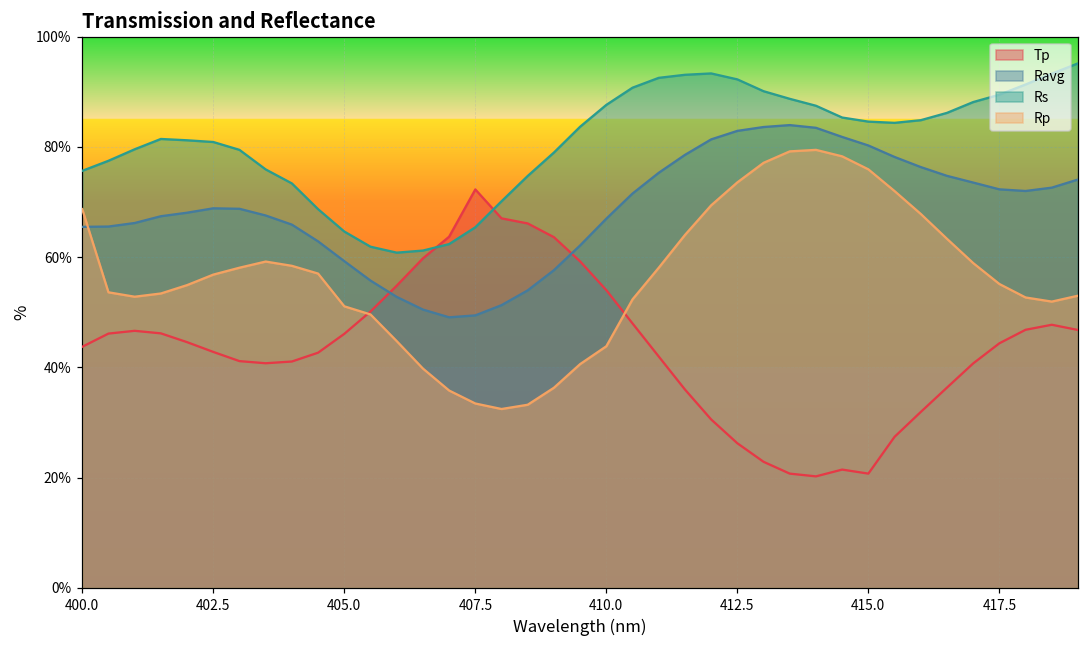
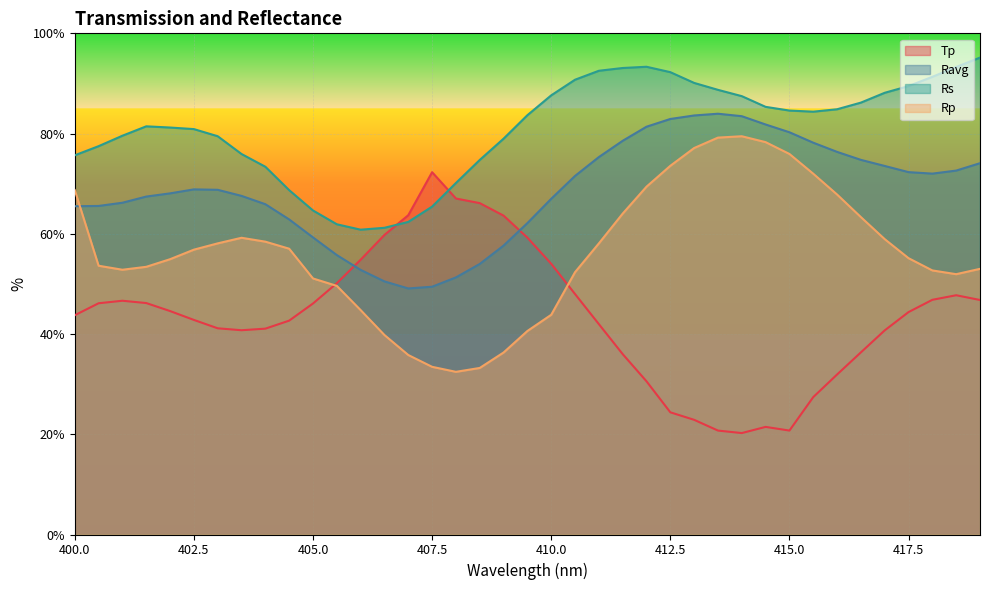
  {
    "Tp": {
      "400.0": "44%",
      "402.5": "43%",
      "405.0": "46%",
      "407.5": "72%",
      "410.0": "54%",
-     "412.5": "26%",
+     "412.5": "24%",
      "415.0": "21%",
      "417.5": "44%"
    },
    "Rp": {
      "400.0": "69%",
      "402.5": "57%",
      "405.0": "51%",
      "407.5": "33%",
      "410.0": "44%",
      "412.5": "74%",
      "415.0": "76%",
      "417.5": "55%"
    }
  }
